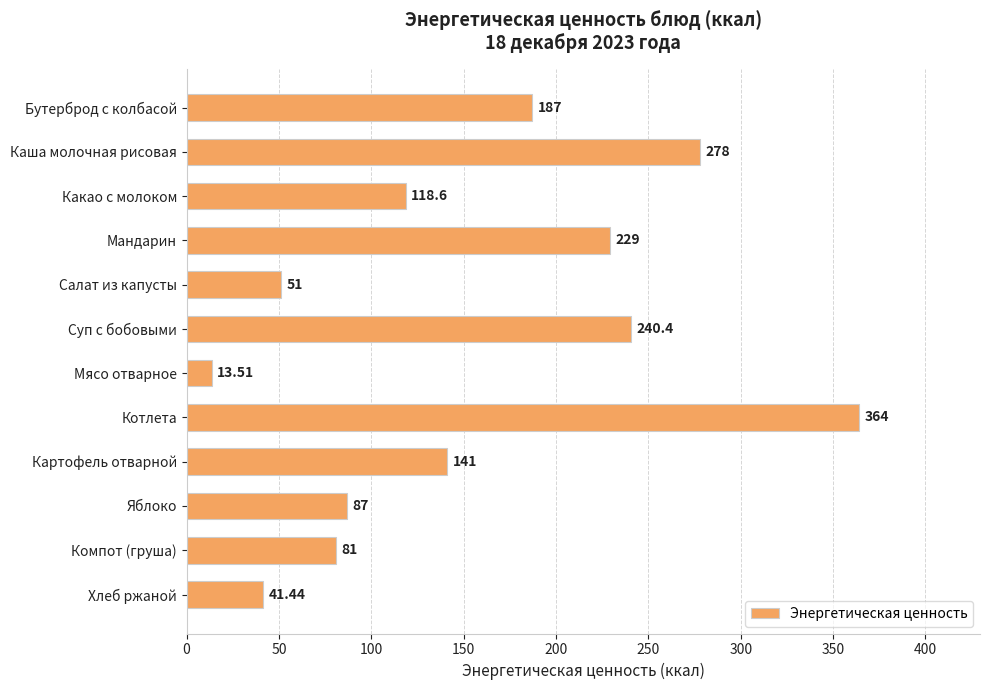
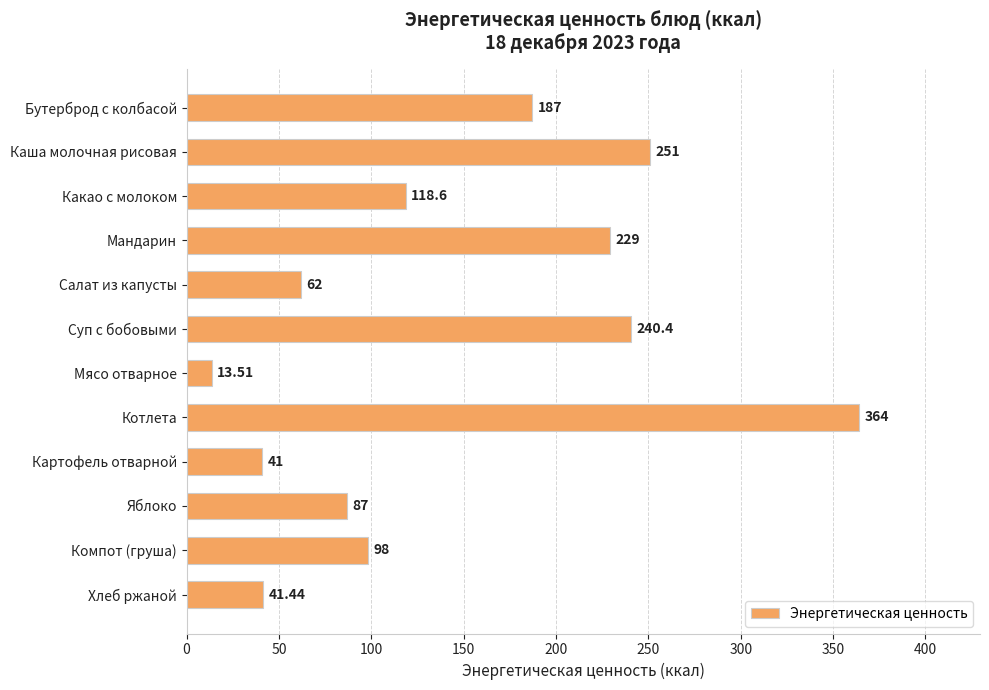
  {
    "Бутерброд с колбасой": 187,
-   "Каша молочная рисовая": 278,
+   "Каша молочная рисовая": 251,
    "Какао с молоком": 118.6,
    "Мандарин": 229,
-   "Салат из капусты": 51,
+   "Салат из капусты": 62,
    "Суп с бобовыми": 240.4,
    "Мясо отварное": 13.51,
    "Котлета": 364,
-   "Картофель отварной": 141,
+   "Картофель отварной": 41,
    "Яблоко": 87,
-   "Компот (груша)": 81,
+   "Компот (груша)": 98,
    "Хлеб ржаной": 41.44
  }
